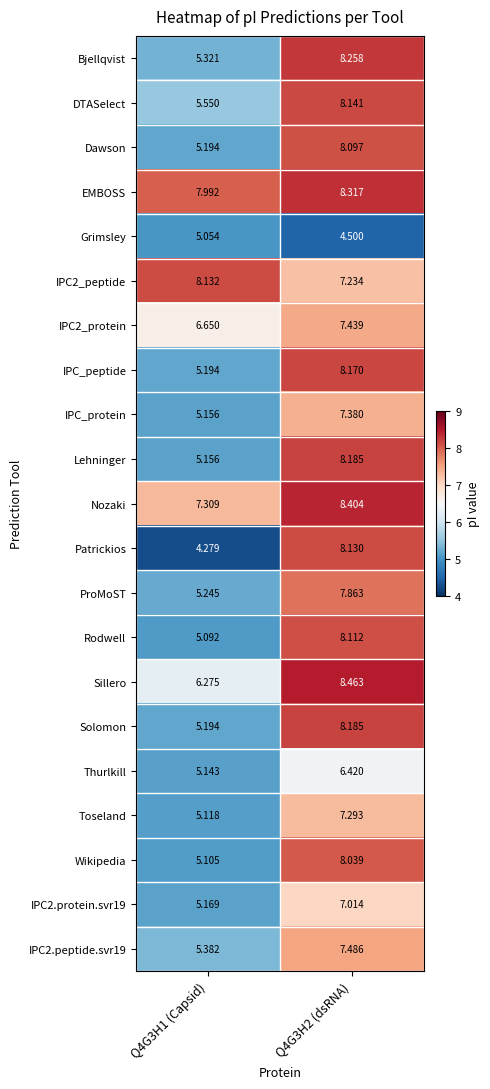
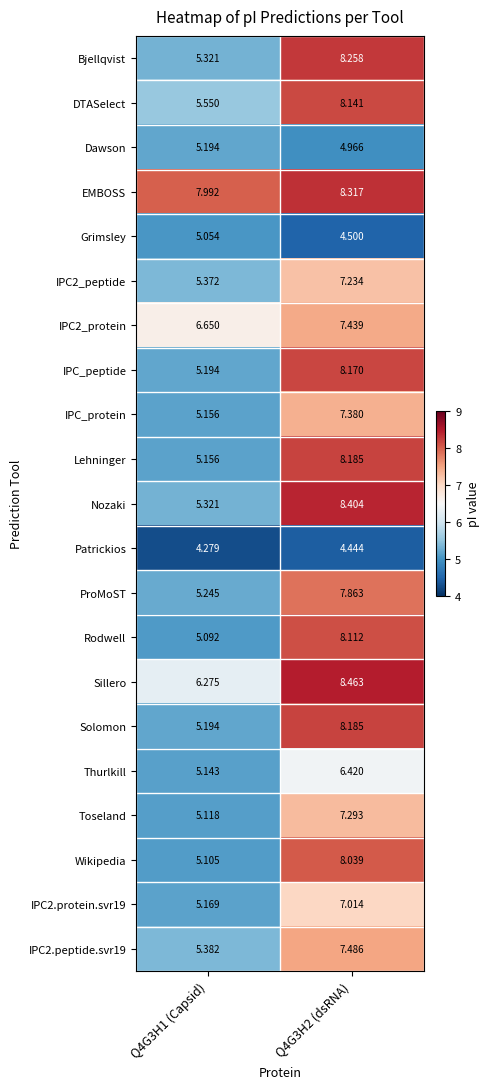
  {
    "Bjellqvist": {
      "Q4G3H1 (Capsid)": 5.321,
      "Q4G3H2 (dsRNA)": 8.258
    },
    "DTASelect": {
      "Q4G3H1 (Capsid)": 5.550,
      "Q4G3H2 (dsRNA)": 8.141
    },
    "Dawson": {
      "Q4G3H1 (Capsid)": 5.194,
-     "Q4G3H2 (dsRNA)": 8.097
+     "Q4G3H2 (dsRNA)": 4.966
    },
    "EMBOSS": {
      "Q4G3H1 (Capsid)": 7.992,
      "Q4G3H2 (dsRNA)": 8.317
    },
    "Grimsley": {
      "Q4G3H1 (Capsid)": 5.054,
      "Q4G3H2 (dsRNA)": 4.500
    },
    "IPC2_peptide": {
-     "Q4G3H1 (Capsid)": 8.132,
+     "Q4G3H1 (Capsid)": 5.372,
      "Q4G3H2 (dsRNA)": 7.234
    },
    "IPC2_protein": {
      "Q4G3H1 (Capsid)": 6.650,
      "Q4G3H2 (dsRNA)": 7.439
    },
    "IPC_peptide": {
      "Q4G3H1 (Capsid)": 5.194,
      "Q4G3H2 (dsRNA)": 8.170
    },
    "IPC_protein": {
      "Q4G3H1 (Capsid)": 5.156,
      "Q4G3H2 (dsRNA)": 7.380
    },
    "Lehninger": {
      "Q4G3H1 (Capsid)": 5.156,
      "Q4G3H2 (dsRNA)": 8.185
    },
    "Nozaki": {
-     "Q4G3H1 (Capsid)": 7.309,
+     "Q4G3H1 (Capsid)": 5.321,
      "Q4G3H2 (dsRNA)": 8.404
    },
    "Patrickios": {
      "Q4G3H1 (Capsid)": 4.279,
-     "Q4G3H2 (dsRNA)": 8.130
+     "Q4G3H2 (dsRNA)": 4.444
    },
    "ProMoST": {
      "Q4G3H1 (Capsid)": 5.245,
      "Q4G3H2 (dsRNA)": 7.863
    },
    "Rodwell": {
      "Q4G3H1 (Capsid)": 5.092,
      "Q4G3H2 (dsRNA)": 8.112
    },
    "Sillero": {
      "Q4G3H1 (Capsid)": 6.275,
      "Q4G3H2 (dsRNA)": 8.463
    },
    "Solomon": {
      "Q4G3H1 (Capsid)": 5.194,
      "Q4G3H2 (dsRNA)": 8.185
    },
    "Thurlkill": {
      "Q4G3H1 (Capsid)": 5.143,
      "Q4G3H2 (dsRNA)": 6.420
    },
    "Toseland": {
      "Q4G3H1 (Capsid)": 5.118,
      "Q4G3H2 (dsRNA)": 7.293
    },
    "Wikipedia": {
      "Q4G3H1 (Capsid)": 5.105,
      "Q4G3H2 (dsRNA)": 8.039
    },
    "IPC2.protein.svr19": {
      "Q4G3H1 (Capsid)": 5.169,
      "Q4G3H2 (dsRNA)": 7.014
    },
    "IPC2.peptide.svr19": {
      "Q4G3H1 (Capsid)": 5.382,
      "Q4G3H2 (dsRNA)": 7.486
    }
  }
